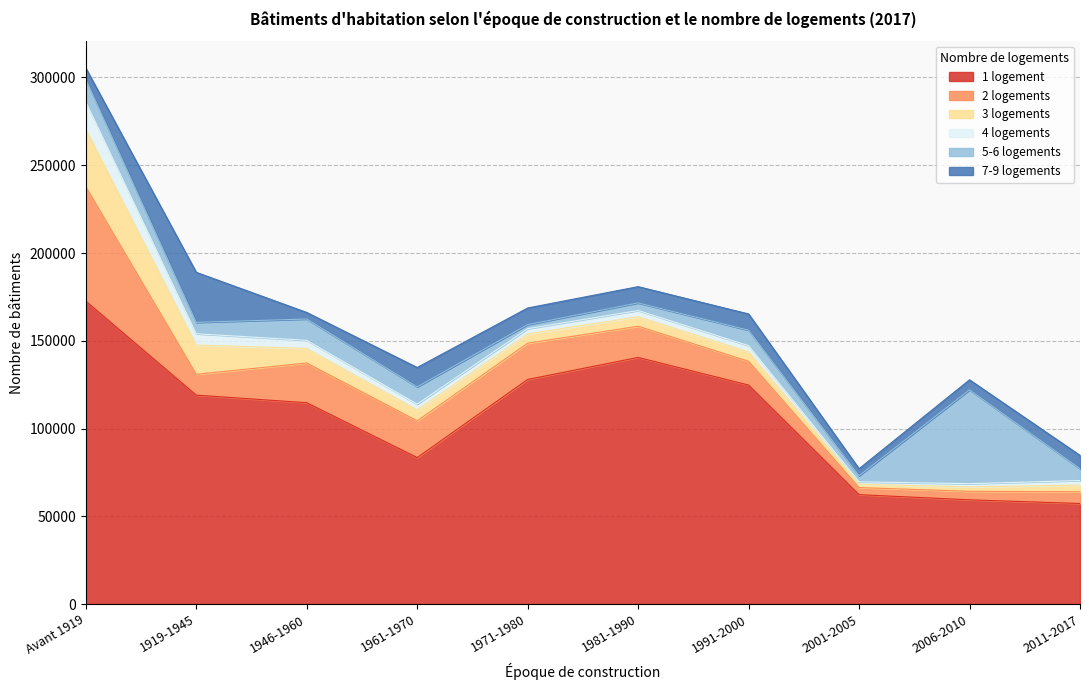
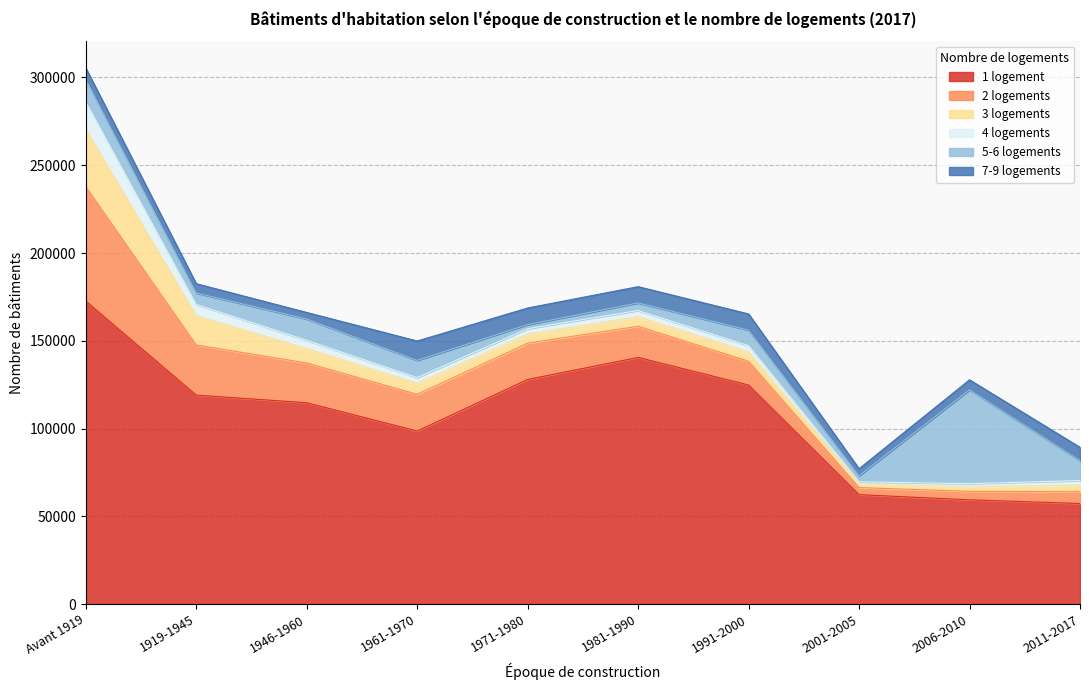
  {
    "1 logement": {
      "Avant 1919": 173000,
      "1919-1945": 119000,
      "1946-1960": 115000,
-     "1961-1970": 83000,
+     "1961-1970": 99000,
      "1971-1980": 128000,
      "1981-1990": 141000,
      "1991-2000": 125000,
      "2001-2005": 62000,
      "2006-2010": 59000,
      "2011-2017": 57000
    },
    "2 logements": {
      "Avant 1919": 65000,
-     "1919-1945": 12000,
+     "1919-1945": 29000,
      "1946-1960": 23000,
      "1961-1970": 21000,
      "1971-1980": 21000,
      "1981-1990": 18000,
      "1991-2000": 14000,
      "2001-2005": 4000,
      "2006-2010": 5000,
      "2011-2017": 7000
    },
    "3 logements": {
      "Avant 1919": 33000,
      "1919-1945": 17000,
      "1946-1960": 8000,
      "1961-1970": 6000,
      "1971-1980": 5000,
      "1981-1990": 5000,
      "1991-2000": 5000,
      "2006-2010": 3000,
      "2011-2017": 4000
    },
    "4 logements": {
      "Avant 1919": 15000,
      "1919-1945": 6000,
      "1946-1960": 5000,
      "1961-1970": 3000,
      "1971-1980": 3000,
      "1981-1990": 4000,
      "1991-2000": 4000,
      "2006-2010": 2000,
      "2011-2017": 3000
    },
    "5-6 logements": {
      "Avant 1919": 13000,
      "1919-1945": 7000,
      "1946-1960": 12000,
      "1961-1970": 10000,
      "1971-1980": 2000,
      "1981-1990": 4000,
      "1991-2000": 9000,
      "2001-2005": 3000,
      "2006-2010": 53000,
-     "2011-2017": 7000
+     "2011-2017": 11000
    },
    "7-9 logements": {
      "Avant 1919": 6000,
-     "1919-1945": 28000,
+     "1919-1945": 5000,
      "1946-1960": 4000,
      "1961-1970": 11000,
      "1971-1980": 9000,
      "1981-1990": 9000,
      "1991-2000": 9000,
      "2001-2005": 4000,
      "2006-2010": 6000,
      "2011-2017": 8000
    }
  }
